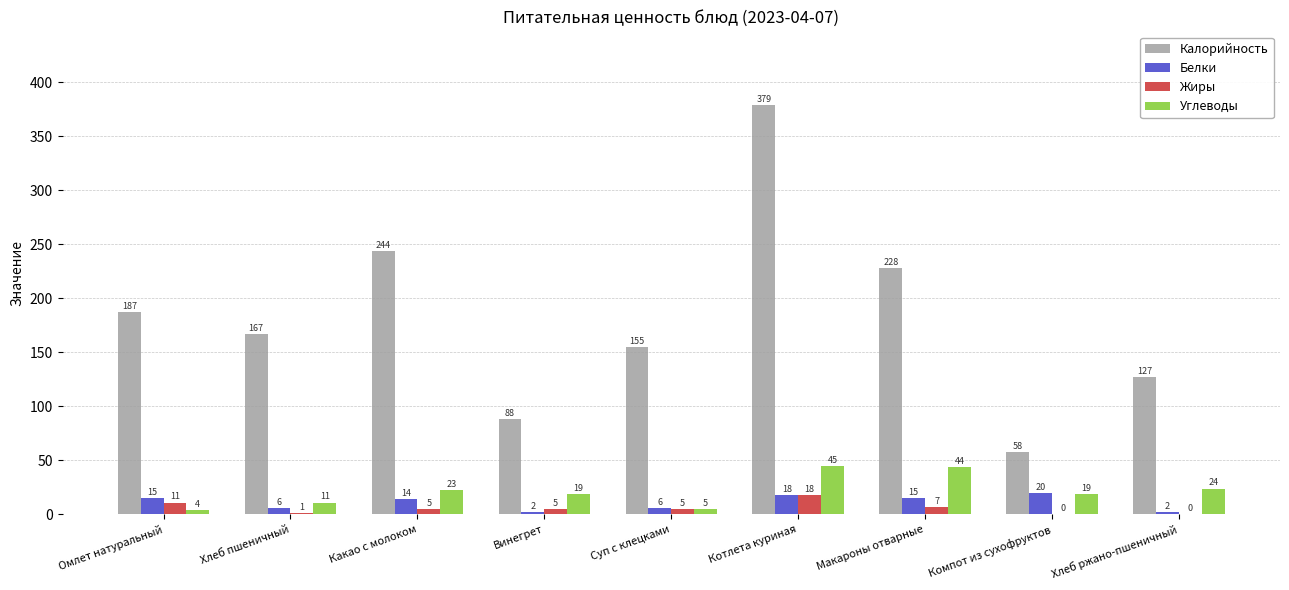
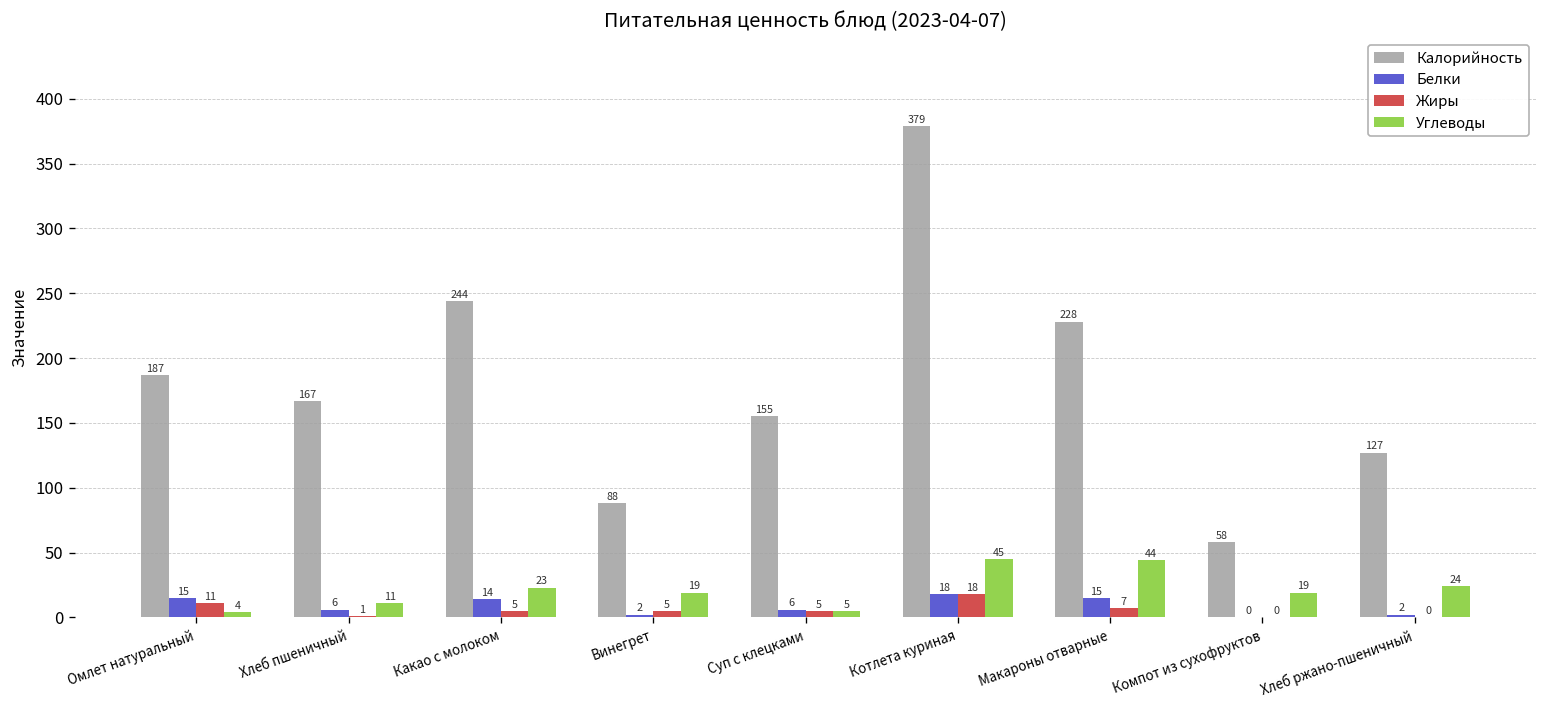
  {
    "Калорийность": {
      "Омлет натуральный": 187,
      "Хлеб пшеничный": 167,
      "Какао с молоком": 244,
      "Винегрет": 88,
      "Суп с клецками": 155,
      "Котлета куриная": 379,
      "Макароны отварные": 228,
      "Компот из сухофруктов": 58,
      "Хлеб ржано-пшеничный": 127
    },
    "Белки": {
      "Омлет натуральный": 15,
      "Хлеб пшеничный": 6,
      "Какао с молоком": 14,
      "Винегрет": 2,
      "Суп с клецками": 6,
      "Котлета куриная": 18,
      "Макароны отварные": 15,
-     "Компот из сухофруктов": 20,
+     "Компот из сухофруктов": 0,
      "Хлеб ржано-пшеничный": 2
    },
    "Жиры": {
      "Омлет натуральный": 11,
      "Хлеб пшеничный": 1,
      "Какао с молоком": 5,
      "Винегрет": 5,
      "Суп с клецками": 5,
      "Котлета куриная": 18,
      "Макароны отварные": 7,
      "Компот из сухофруктов": 0,
      "Хлеб ржано-пшеничный": 0
    },
    "Углеводы": {
      "Омлет натуральный": 4,
      "Хлеб пшеничный": 11,
      "Какао с молоком": 23,
      "Винегрет": 19,
      "Суп с клецками": 5,
      "Котлета куриная": 45,
      "Макароны отварные": 44,
      "Компот из сухофруктов": 19,
      "Хлеб ржано-пшеничный": 24
    }
  }
